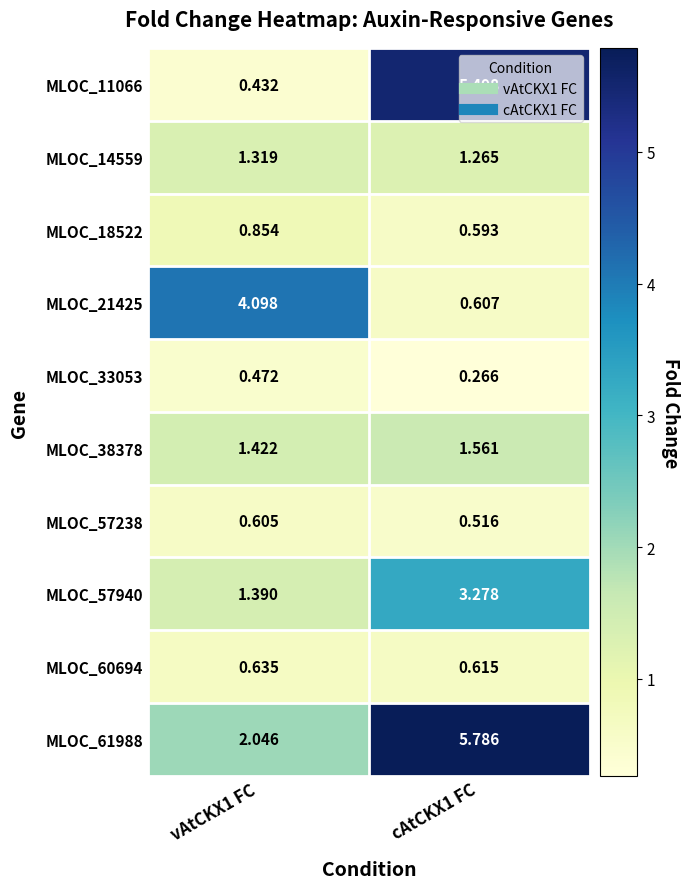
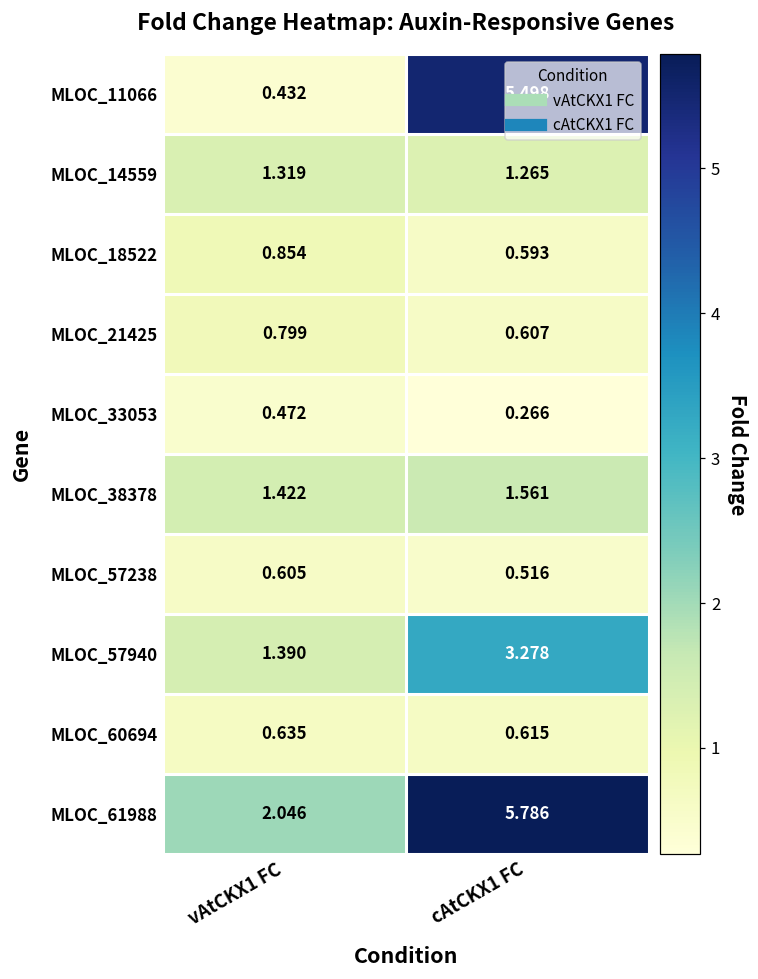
  {
    "MLOC_11066": {
      "vAtCKX1 FC": 0.432
    },
    "MLOC_14559": {
      "vAtCKX1 FC": 1.319,
      "cAtCKX1 FC": 1.265
    },
    "MLOC_18522": {
      "vAtCKX1 FC": 0.854,
      "cAtCKX1 FC": 0.593
    },
    "MLOC_21425": {
-     "vAtCKX1 FC": 4.098,
+     "vAtCKX1 FC": 0.799,
      "cAtCKX1 FC": 0.607
    },
    "MLOC_33053": {
      "vAtCKX1 FC": 0.472,
      "cAtCKX1 FC": 0.266
    },
    "MLOC_38378": {
      "vAtCKX1 FC": 1.422,
      "cAtCKX1 FC": 1.561
    },
    "MLOC_57238": {
      "vAtCKX1 FC": 0.605,
      "cAtCKX1 FC": 0.516
    },
    "MLOC_57940": {
      "vAtCKX1 FC": 1.390,
      "cAtCKX1 FC": 3.278
    },
    "MLOC_60694": {
      "vAtCKX1 FC": 0.635,
      "cAtCKX1 FC": 0.615
    },
    "MLOC_61988": {
      "vAtCKX1 FC": 2.046,
      "cAtCKX1 FC": 5.786
    }
  }
